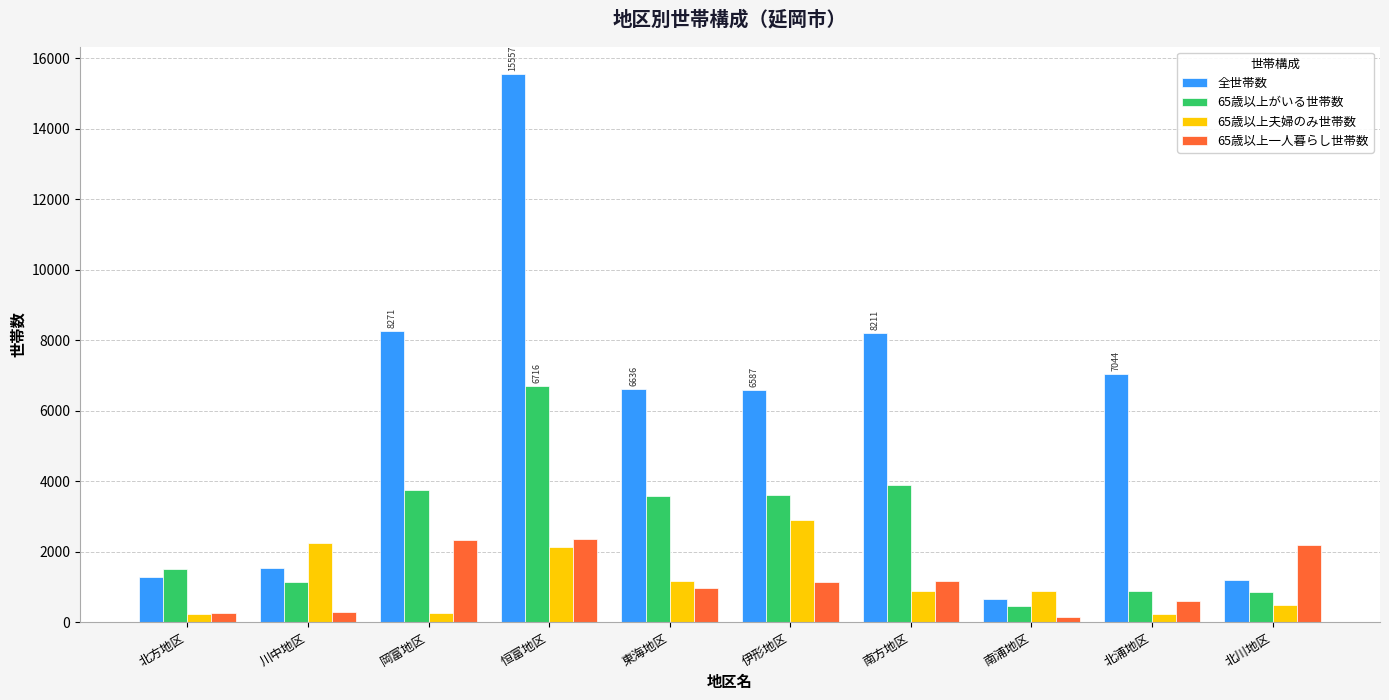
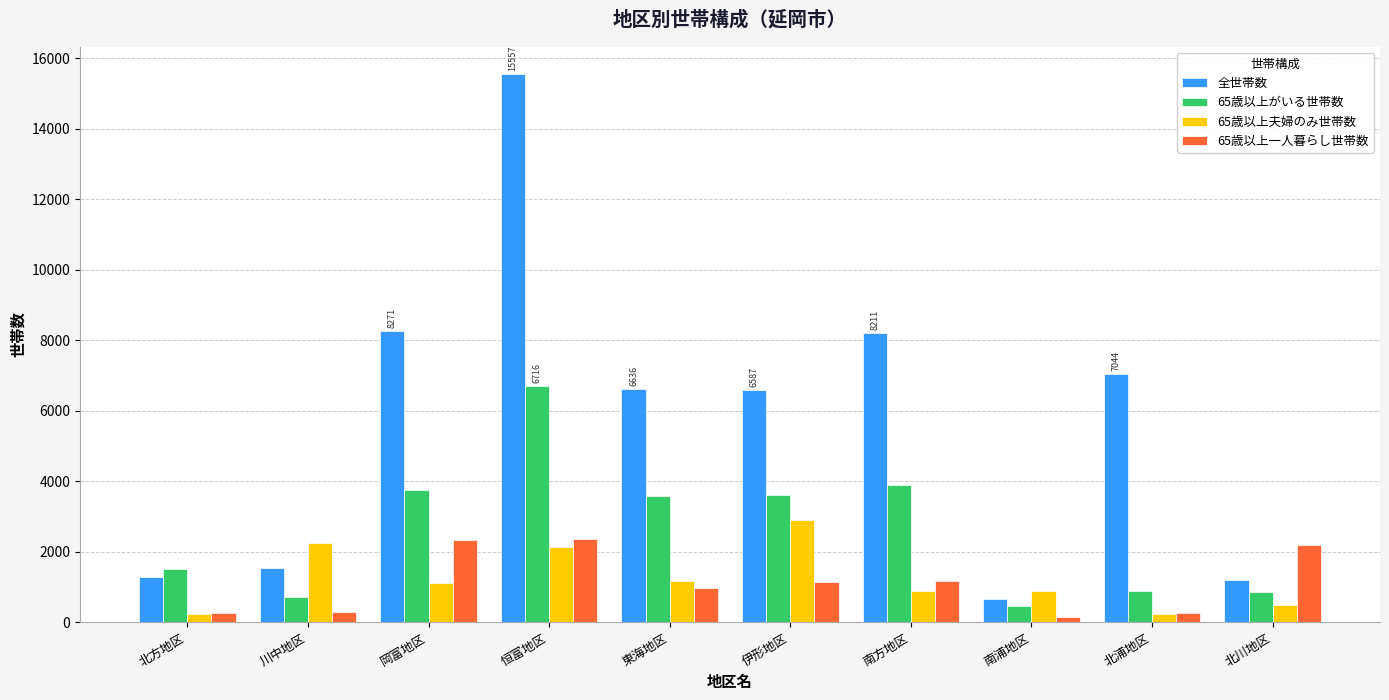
  {
    "全世帯数": {
      "岡富地区": 8271,
      "恒富地区": 15557,
      "東海地区": 6636,
      "伊形地区": 6587,
      "南方地区": 8211,
      "北浦地区": 7044
    },
    "65歳以上がいる世帯数": {
      "北方地区": 1500,
-     "川中地区": 1200,
+     "川中地区": 700,
      "岡富地区": 3700,
      "東海地区": 3600,
      "伊形地区": 3600,
      "南方地区": 3900,
      "南浦地区": 500,
      "北浦地区": 900,
      "北川地区": 900
    },
    "65歳以上夫婦のみ世帯数": {
      "北方地区": 200,
      "川中地区": 2300,
-     "岡富地区": 300,
+     "岡富地区": 1100,
      "恒富地区": 2100,
      "東海地区": 1200,
      "伊形地区": 2900,
      "南方地区": 900,
      "南浦地区": 900,
      "北浦地区": 200,
      "北川地区": 500
    },
    "65歳以上一人暮らし世帯数": {
      "北方地区": 300,
      "川中地区": 300,
      "岡富地区": 2300,
      "恒富地区": 2400,
      "東海地区": 1000,
      "伊形地区": 1100,
      "南方地区": 1200,
      "南浦地区": 100,
-     "北浦地区": 600,
+     "北浦地区": 300,
      "北川地区": 2200
    }
  }
